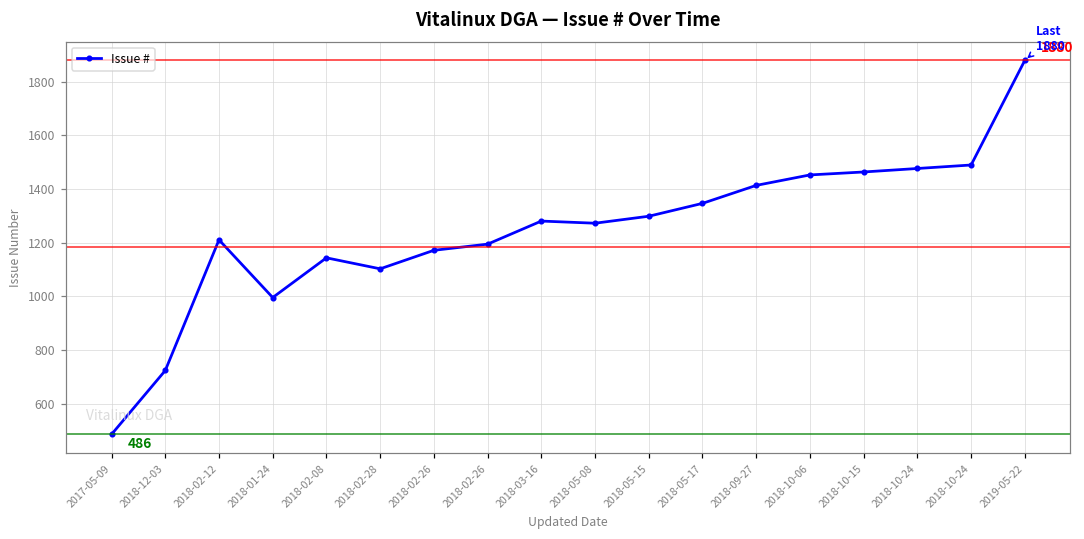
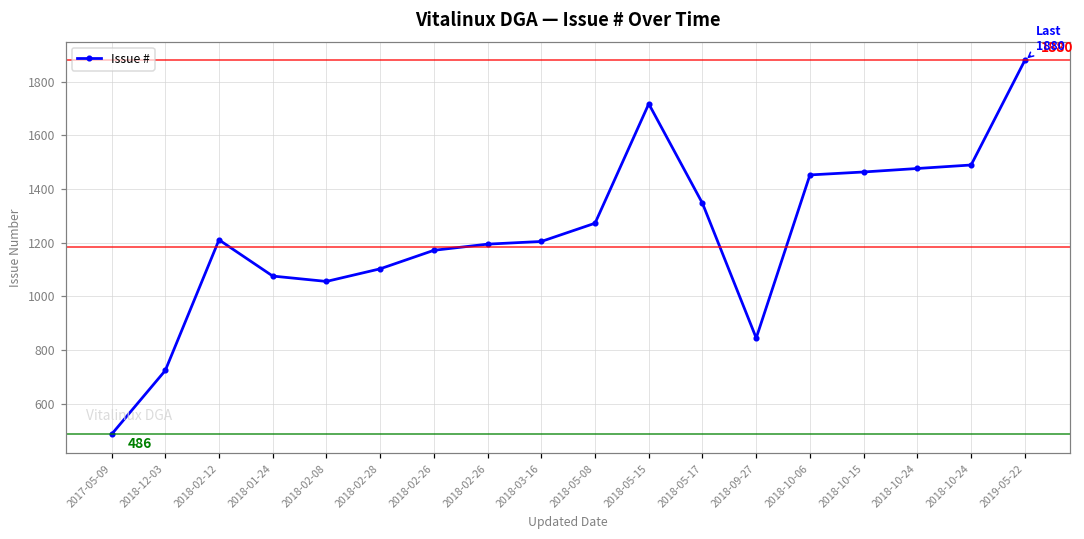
  {
    "2018-12-03": 720,
    "2018-02-12": 1210,
-   "2018-01-24": 1000,
-   "2018-02-08": 1140,
+   "2018-01-24": 1080,
+   "2018-02-08": 1060,
    "2018-02-28": 1100,
-   "2018-03-16": 1280,
+   "2018-03-16": 1210,
    "2018-05-08": 1270,
-   "2018-05-15": 1300,
+   "2018-05-15": 1720,
    "2018-05-17": 1350,
-   "2018-09-27": 1410,
+   "2018-09-27": 850,
    "2018-10-06": 1450,
    "2018-10-15": 1460
  }
